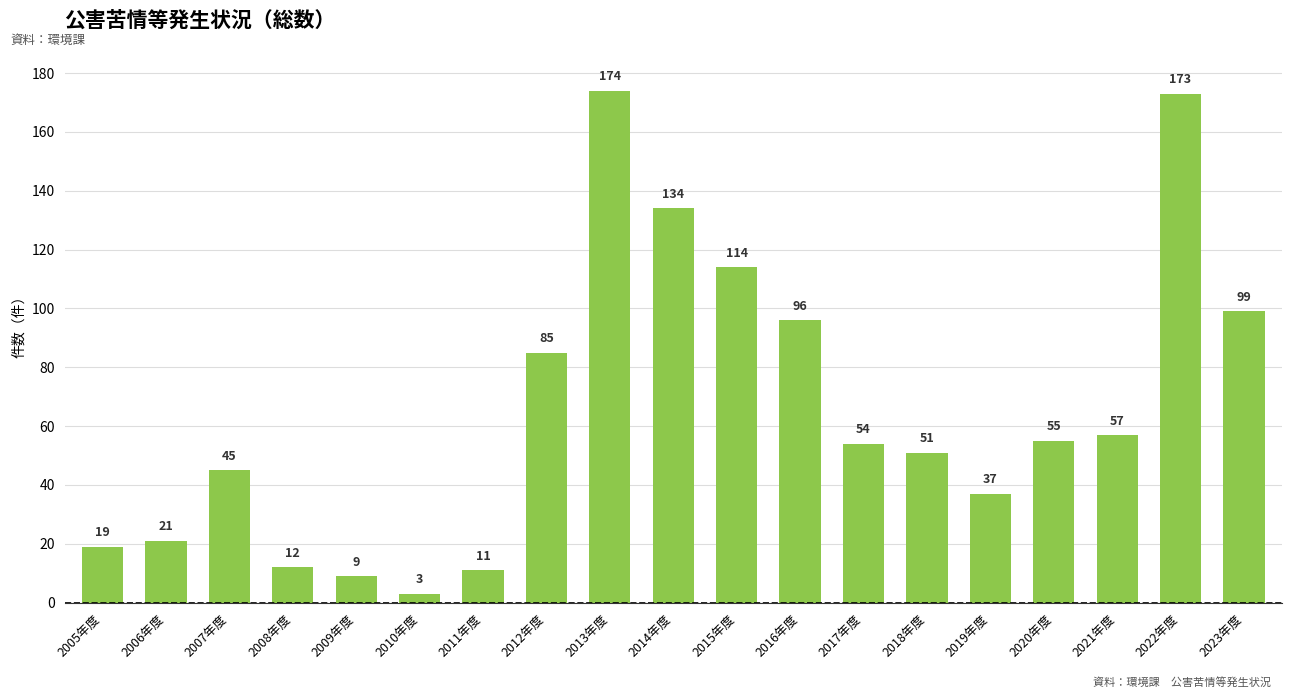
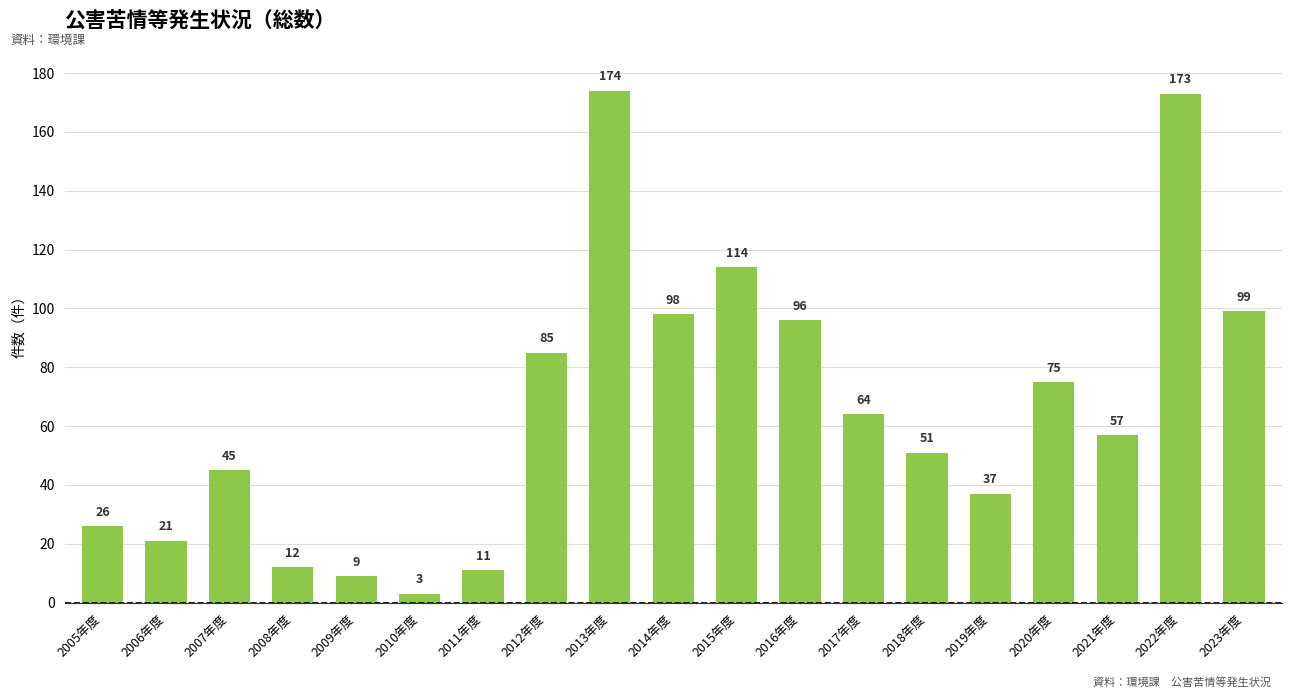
  {
-   "2005年度": 19,
+   "2005年度": 26,
    "2006年度": 21,
    "2007年度": 45,
    "2008年度": 12,
    "2009年度": 9,
    "2010年度": 3,
    "2011年度": 11,
    "2012年度": 85,
    "2013年度": 174,
-   "2014年度": 134,
+   "2014年度": 98,
    "2015年度": 114,
    "2016年度": 96,
-   "2017年度": 54,
+   "2017年度": 64,
    "2018年度": 51,
    "2019年度": 37,
-   "2020年度": 55,
+   "2020年度": 75,
    "2021年度": 57,
    "2022年度": 173,
    "2023年度": 99
  }
